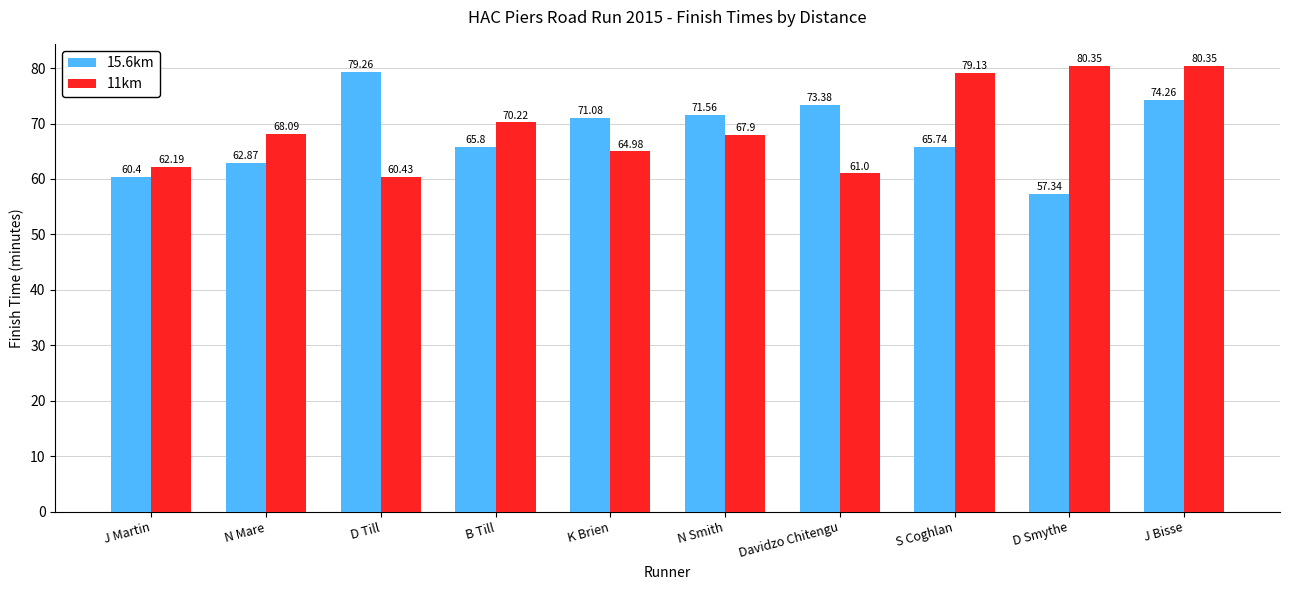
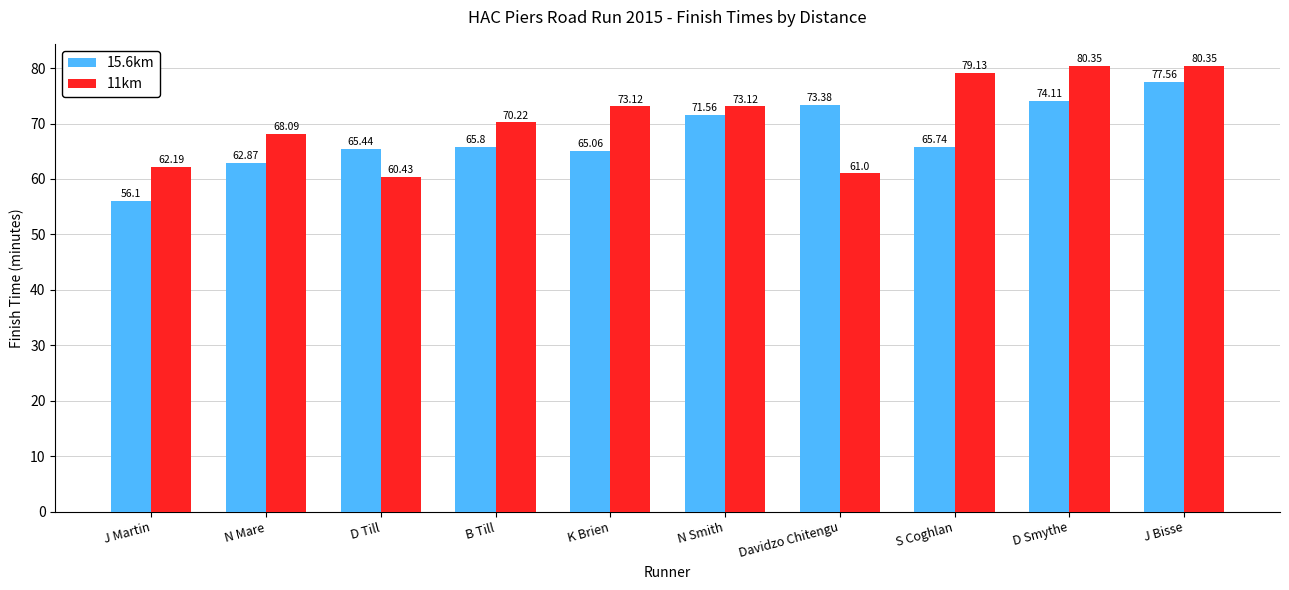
  {
    "15.6km": {
-     "J Martin": 60.4,
+     "J Martin": 56.1,
      "N Mare": 62.87,
-     "D Till": 79.26,
+     "D Till": 65.44,
      "B Till": 65.8,
-     "K Brien": 71.08,
+     "K Brien": 65.06,
      "N Smith": 71.56,
      "Davidzo Chitengu": 73.38,
      "S Coghlan": 65.74,
-     "D Smythe": 57.34,
-     "J Bisse": 74.26
+     "D Smythe": 74.11,
+     "J Bisse": 77.56
    },
    "11km": {
      "J Martin": 62.19,
      "N Mare": 68.09,
      "D Till": 60.43,
      "B Till": 70.22,
-     "K Brien": 64.98,
-     "N Smith": 67.9,
+     "K Brien": 73.12,
+     "N Smith": 73.12,
      "Davidzo Chitengu": 61.0,
      "S Coghlan": 79.13,
      "D Smythe": 80.35,
      "J Bisse": 80.35
    }
  }
